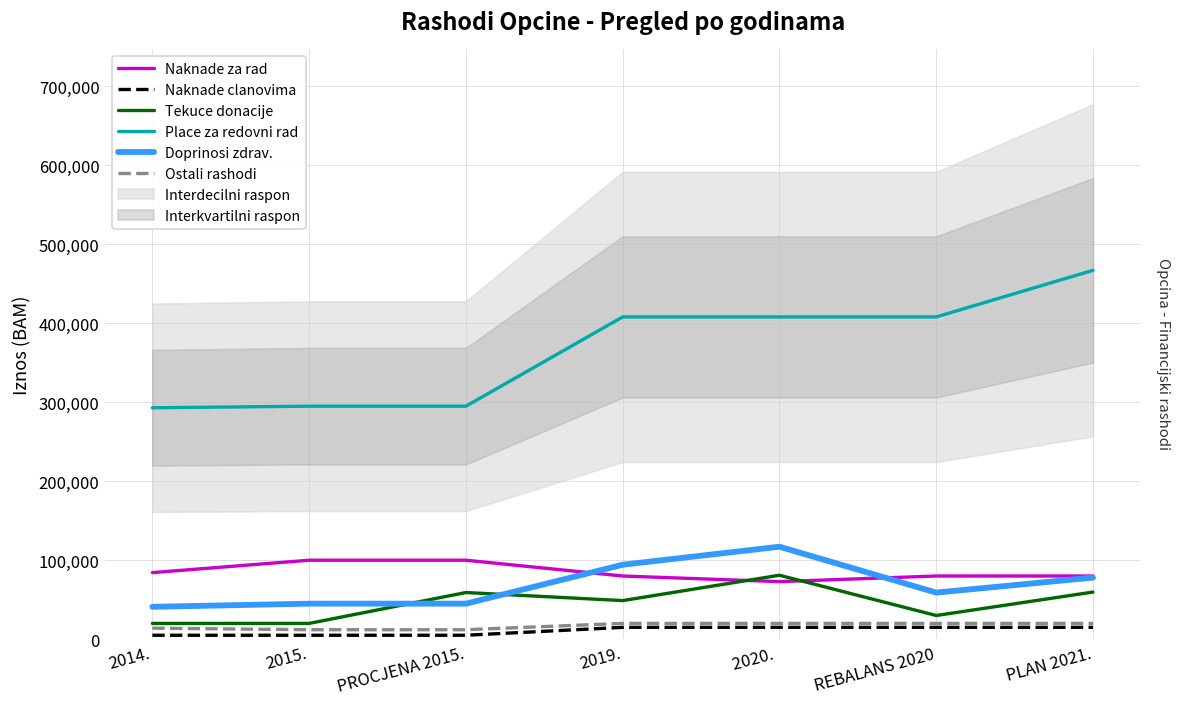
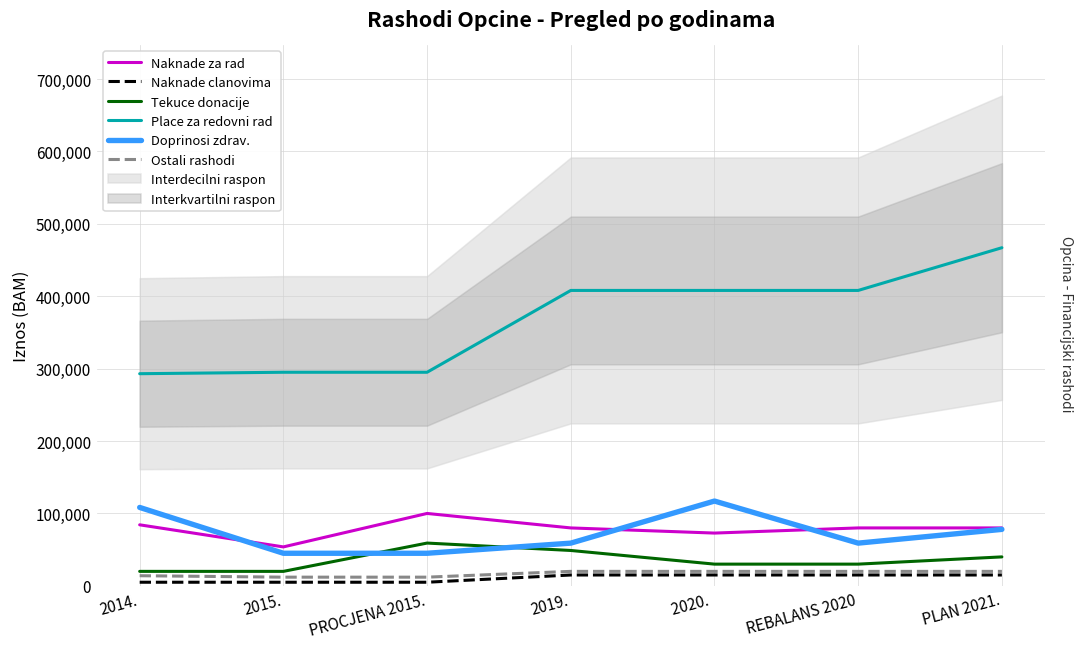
  {
    "Naknade za rad": {
      "2014.": "80,000",
-     "2015.": "100,000",
+     "2015.": "50,000",
      "PROCJENA 2015.": "100,000",
      "2019.": "80,000",
      "2020.": "70,000",
      "REBALANS 2020": "80,000"
    },
    "Naknade clanovima": {
      "2014.": "10,000",
      "2015.": "10,000",
      "PROCJENA 2015.": "10,000",
      "2019.": "20,000",
      "2020.": "20,000",
      "REBALANS 2020": "20,000",
      "PLAN 2021.": "20,000"
    },
    "Tekuce donacije": {
      "2014.": "20,000",
      "2015.": "20,000",
      "PROCJENA 2015.": "60,000",
      "2019.": "50,000",
-     "2020.": "80,000",
+     "2020.": "30,000",
      "REBALANS 2020": "30,000",
-     "PLAN 2021.": "60,000"
+     "PLAN 2021.": "40,000"
    },
    "Place za redovni rad": {
      "2014.": "290,000",
      "2015.": "300,000",
      "PROCJENA 2015.": "300,000",
      "2019.": "410,000",
      "2020.": "410,000",
      "REBALANS 2020": "410,000",
      "PLAN 2021.": "470,000"
    },
    "Doprinosi zdrav.": {
-     "2014.": "40,000",
+     "2014.": "110,000",
      "2015.": "50,000",
      "PROCJENA 2015.": "50,000",
-     "2019.": "90,000",
+     "2019.": "60,000",
      "2020.": "120,000",
      "REBALANS 2020": "60,000"
    }
  }
